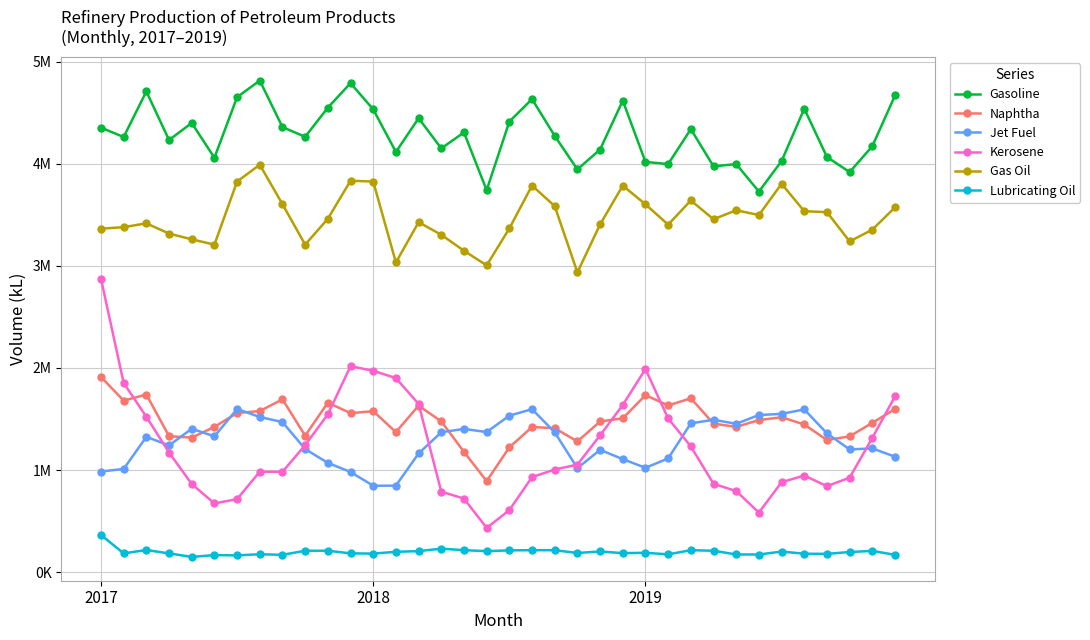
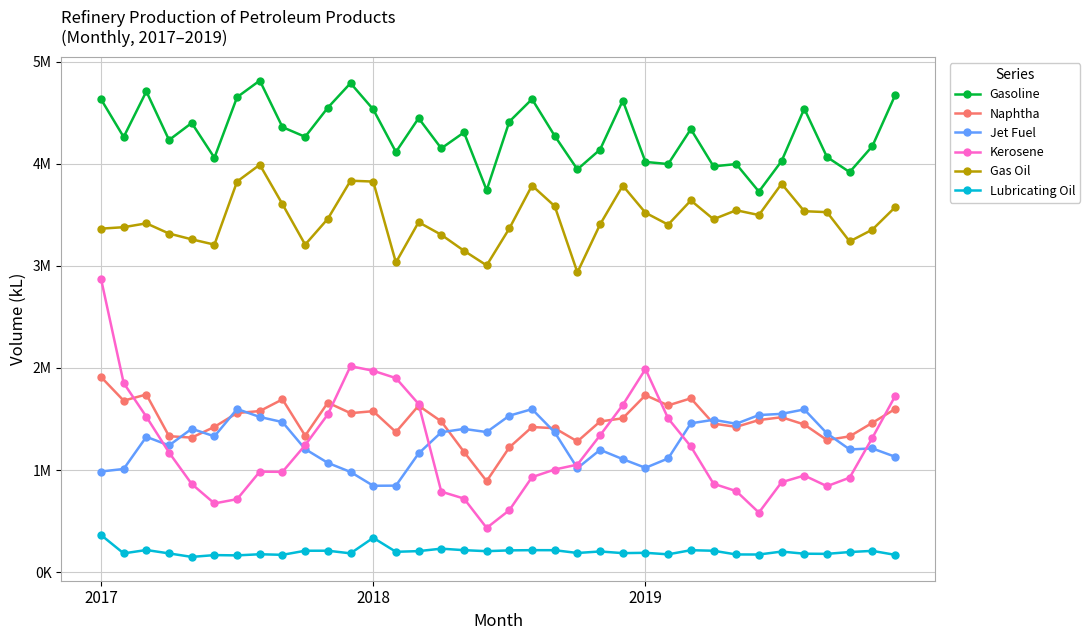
  {
    "Gasoline": {
-     "2017": 4350000,
+     "2017": 4630000,
      "2018": 4530000,
      "2019": 4020000
    },
    "Naphtha": {
      "2017": 1910000,
      "2018": 1580000,
      "2019": 1730000
    },
    "Jet Fuel": {
      "2017": 990000,
      "2018": 850000,
      "2019": 1020000
    },
    "Kerosene": {
      "2017": 2880000,
      "2018": 1970000,
      "2019": 1990000
    },
    "Gas Oil": {
      "2017": 3370000,
      "2018": 3830000,
-     "2019": 3600000
+     "2019": 3520000
    },
    "Lubricating Oil": {
      "2017": 360000,
-     "2018": 180000,
+     "2018": 340000,
      "2019": 190000
    }
  }
